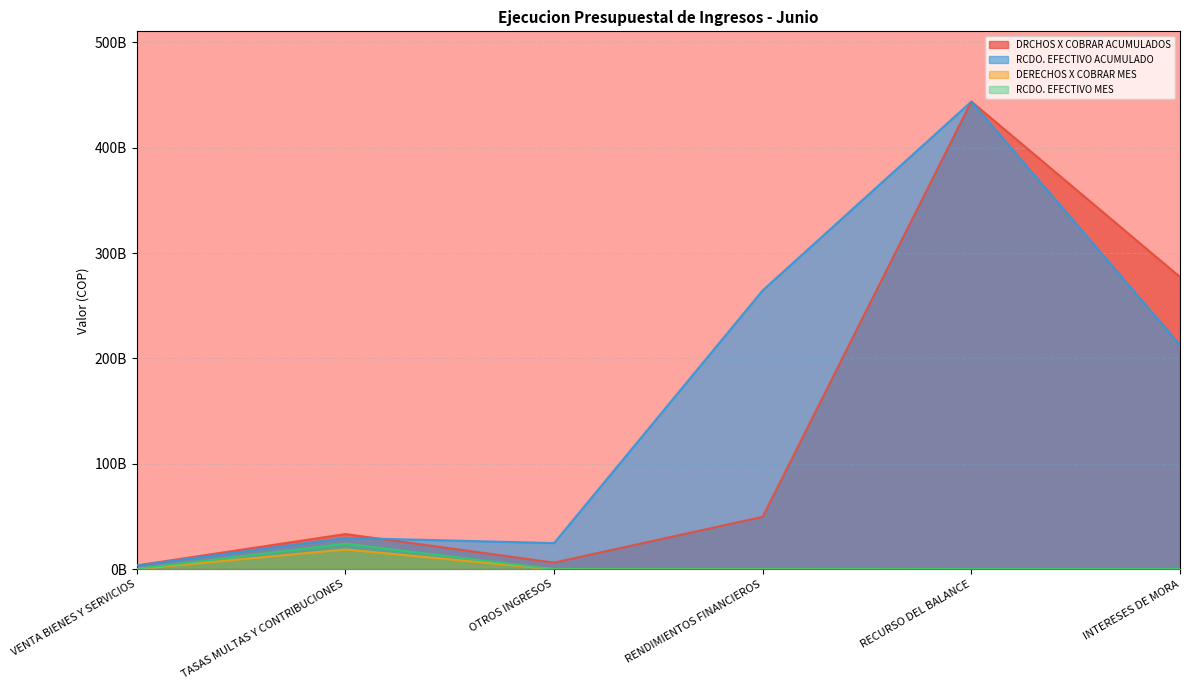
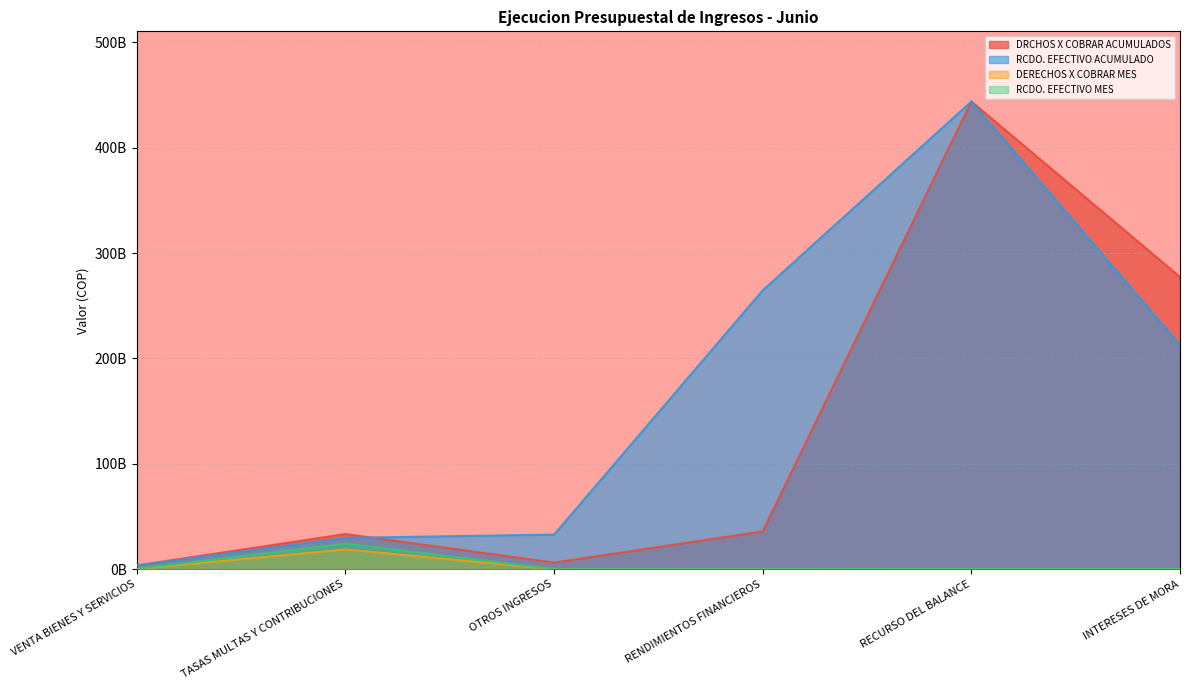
  {
    "DRCHOS X COBRAR ACUMULADOS": {
      "TASAS MULTAS Y CONTRIBUCIONES": 33000000000,
      "OTROS INGRESOS": 6000000000,
-     "RENDIMIENTOS FINANCIEROS": 50000000000,
+     "RENDIMIENTOS FINANCIEROS": 36000000000,
      "INTERESES DE MORA": 277000000000
    },
    "RCDO. EFECTIVO ACUMULADO": {
      "TASAS MULTAS Y CONTRIBUCIONES": 30000000000,
-     "OTROS INGRESOS": 25000000000,
+     "OTROS INGRESOS": 33000000000,
      "RENDIMIENTOS FINANCIEROS": 265000000000,
      "INTERESES DE MORA": 213000000000
    },
    "DERECHOS X COBRAR MES": {
      "TASAS MULTAS Y CONTRIBUCIONES": 19000000000
    },
    "RCDO. EFECTIVO MES": {
      "TASAS MULTAS Y CONTRIBUCIONES": 24000000000
    }
  }
